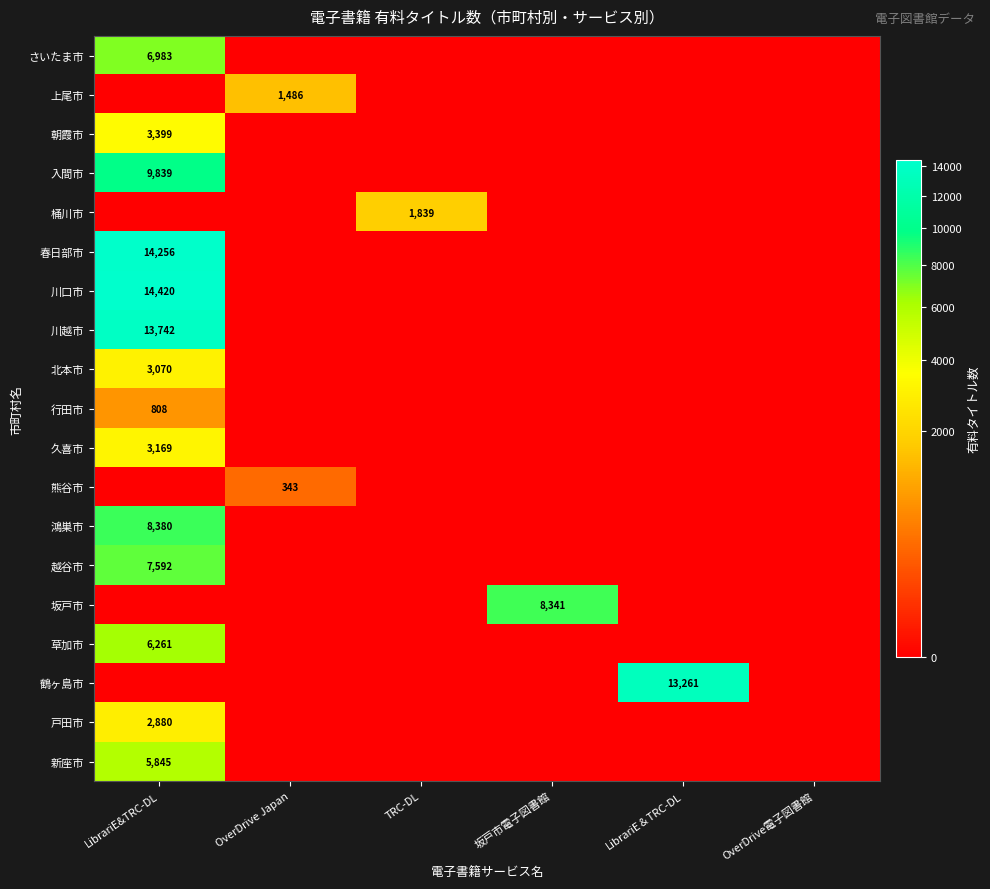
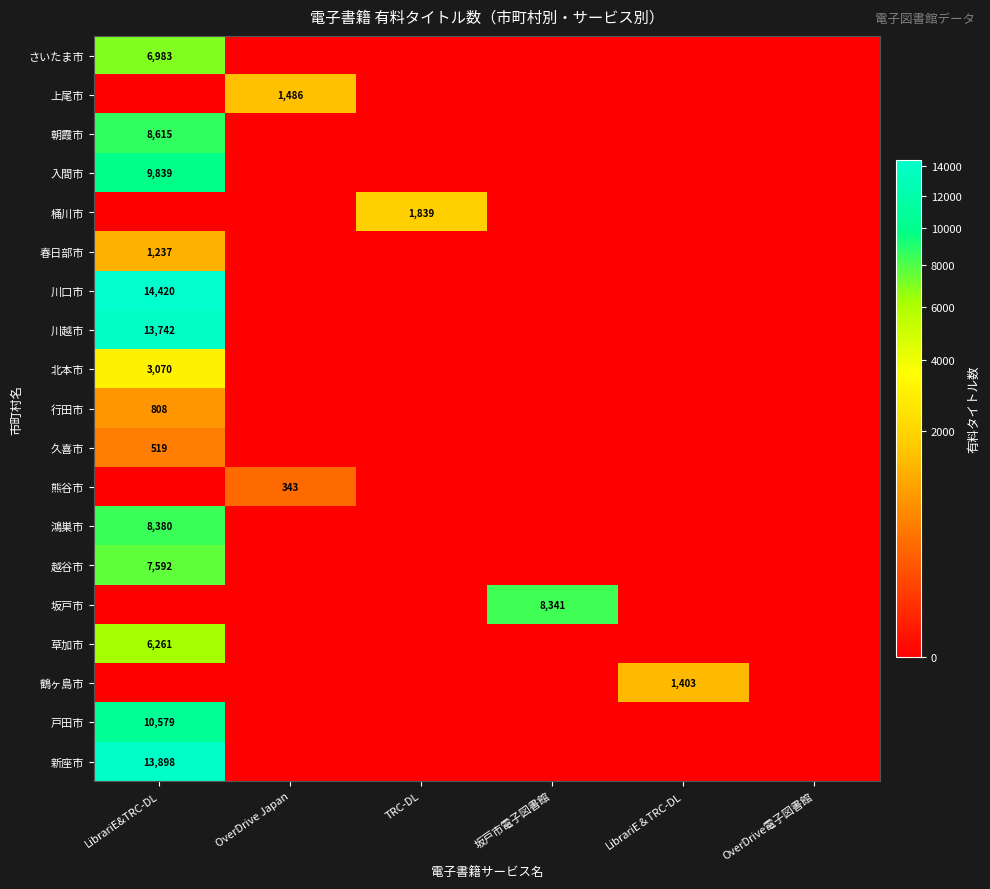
  {
    "さいたま市": {
      "LibrariE&TRC-DL": "6,983"
    },
    "上尾市": {
      "OverDrive Japan": "1,486"
    },
    "朝霞市": {
-     "LibrariE&TRC-DL": "3,399"
+     "LibrariE&TRC-DL": "8,615"
    },
    "入間市": {
      "LibrariE&TRC-DL": "9,839"
    },
    "桶川市": {
      "TRC-DL": "1,839"
    },
    "春日部市": {
-     "LibrariE&TRC-DL": "14,256"
+     "LibrariE&TRC-DL": "1,237"
    },
    "川口市": {
      "LibrariE&TRC-DL": "14,420"
    },
    "川越市": {
      "LibrariE&TRC-DL": "13,742"
    },
    "北本市": {
      "LibrariE&TRC-DL": "3,070"
    },
    "行田市": {
      "LibrariE&TRC-DL": "808"
    },
    "久喜市": {
-     "LibrariE&TRC-DL": "3,169"
+     "LibrariE&TRC-DL": "519"
    },
    "熊谷市": {
      "OverDrive Japan": "343"
    },
    "鴻巣市": {
      "LibrariE&TRC-DL": "8,380"
    },
    "越谷市": {
      "LibrariE&TRC-DL": "7,592"
    },
    "坂戸市": {
      "坂戸市電子図書館": "8,341"
    },
    "草加市": {
      "LibrariE&TRC-DL": "6,261"
    },
    "鶴ヶ島市": {
-     "LibrariE＆TRC-DL": "13,261"
+     "LibrariE＆TRC-DL": "1,403"
    },
    "戸田市": {
-     "LibrariE&TRC-DL": "2,880"
+     "LibrariE&TRC-DL": "10,579"
    },
    "新座市": {
-     "LibrariE&TRC-DL": "5,845"
+     "LibrariE&TRC-DL": "13,898"
    }
  }
